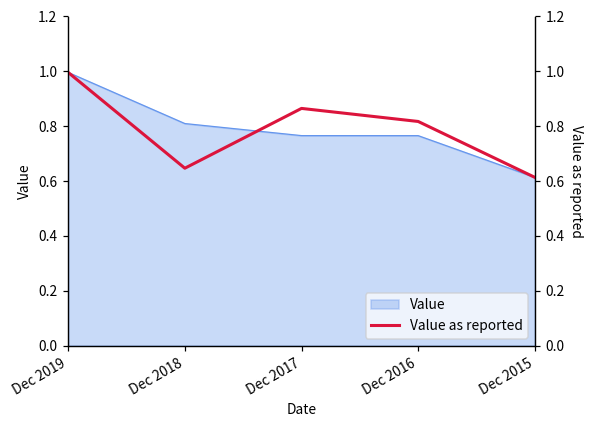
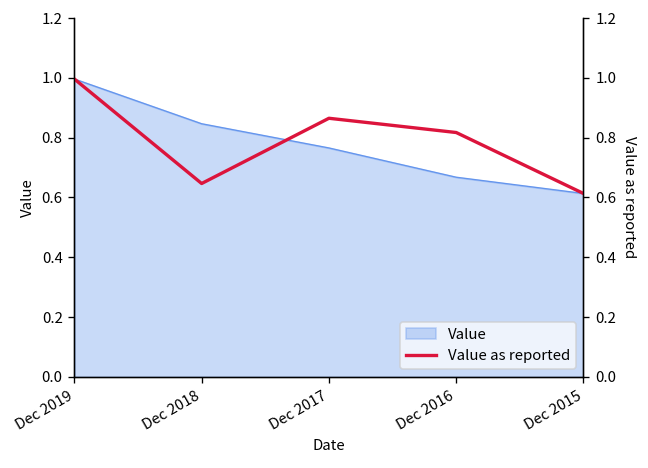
  {
    "Value": {
      "Dec 2019": 1.00,
-     "Dec 2018": 0.81,
+     "Dec 2018": 0.85,
      "Dec 2017": 0.77,
-     "Dec 2016": 0.77,
+     "Dec 2016": 0.67,
      "Dec 2015": 0.61
    },
    "Value as reported": {
      "Dec 2019": 1.00,
      "Dec 2018": 0.65,
      "Dec 2017": 0.86,
      "Dec 2016": 0.82,
      "Dec 2015": 0.61
    }
  }
